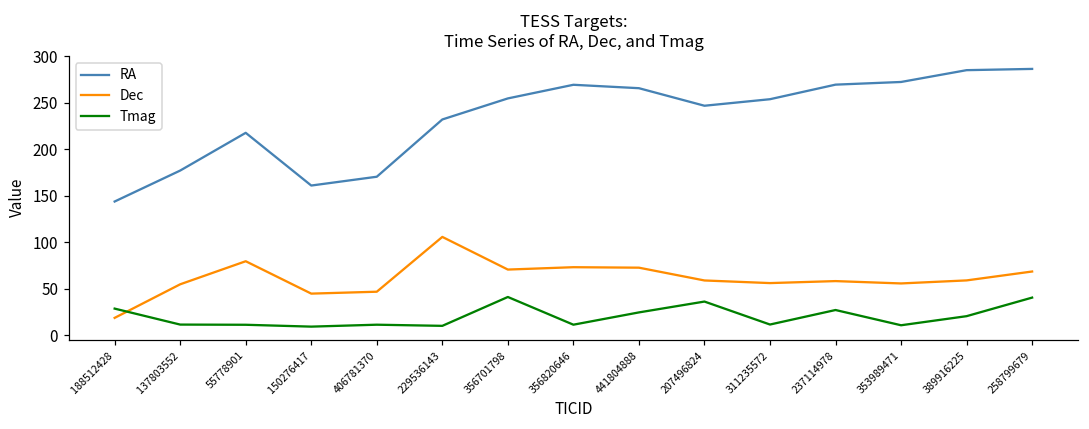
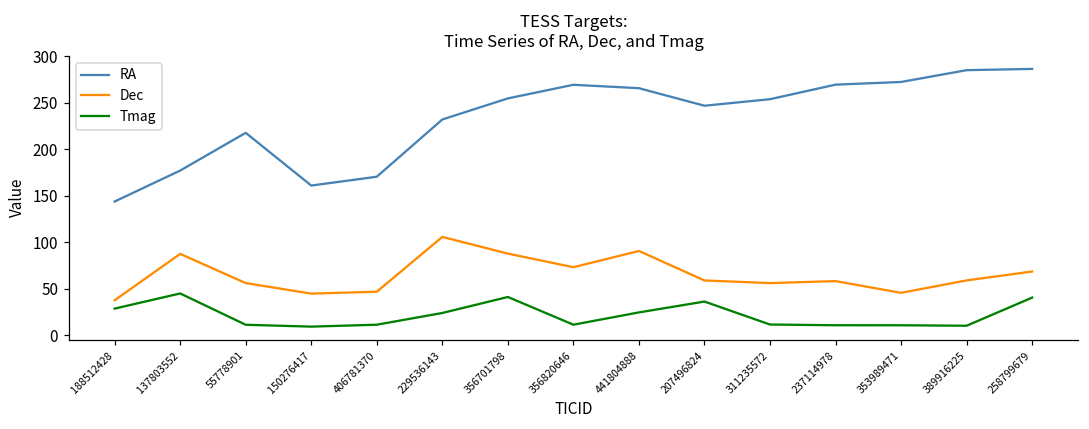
  {
    "RA": {
      "188512428": 140,
      "137803552": 180,
      "55778901": 220,
      "150276417": 160,
      "406781370": 170,
      "229536143": 230,
      "356701798": 250,
      "356820646": 270,
      "441804888": 270,
      "207496824": 250,
      "311235572": 250,
      "237114978": 270,
      "353989471": 270,
      "389916225": 290,
      "258799679": 290
    },
    "Dec": {
-     "188512428": 20,
-     "137803552": 50,
-     "55778901": 80,
+     "188512428": 40,
+     "137803552": 90,
+     "55778901": 60,
      "150276417": 40,
      "406781370": 50,
      "229536143": 110,
-     "356701798": 70,
+     "356701798": 90,
      "356820646": 70,
-     "441804888": 70,
+     "441804888": 90,
      "207496824": 60,
      "311235572": 60,
      "237114978": 60,
-     "353989471": 60,
+     "353989471": 50,
      "389916225": 60,
      "258799679": 70
    },
    "Tmag": {
      "188512428": 30,
-     "137803552": 10,
+     "137803552": 40,
      "55778901": 10,
      "150276417": 10,
      "406781370": 10,
-     "229536143": 10,
+     "229536143": 20,
      "356701798": 40,
      "356820646": 10,
      "441804888": 20,
      "207496824": 40,
      "311235572": 10,
-     "237114978": 30,
+     "237114978": 10,
      "353989471": 10,
-     "389916225": 20,
+     "389916225": 10,
      "258799679": 40
    }
  }
